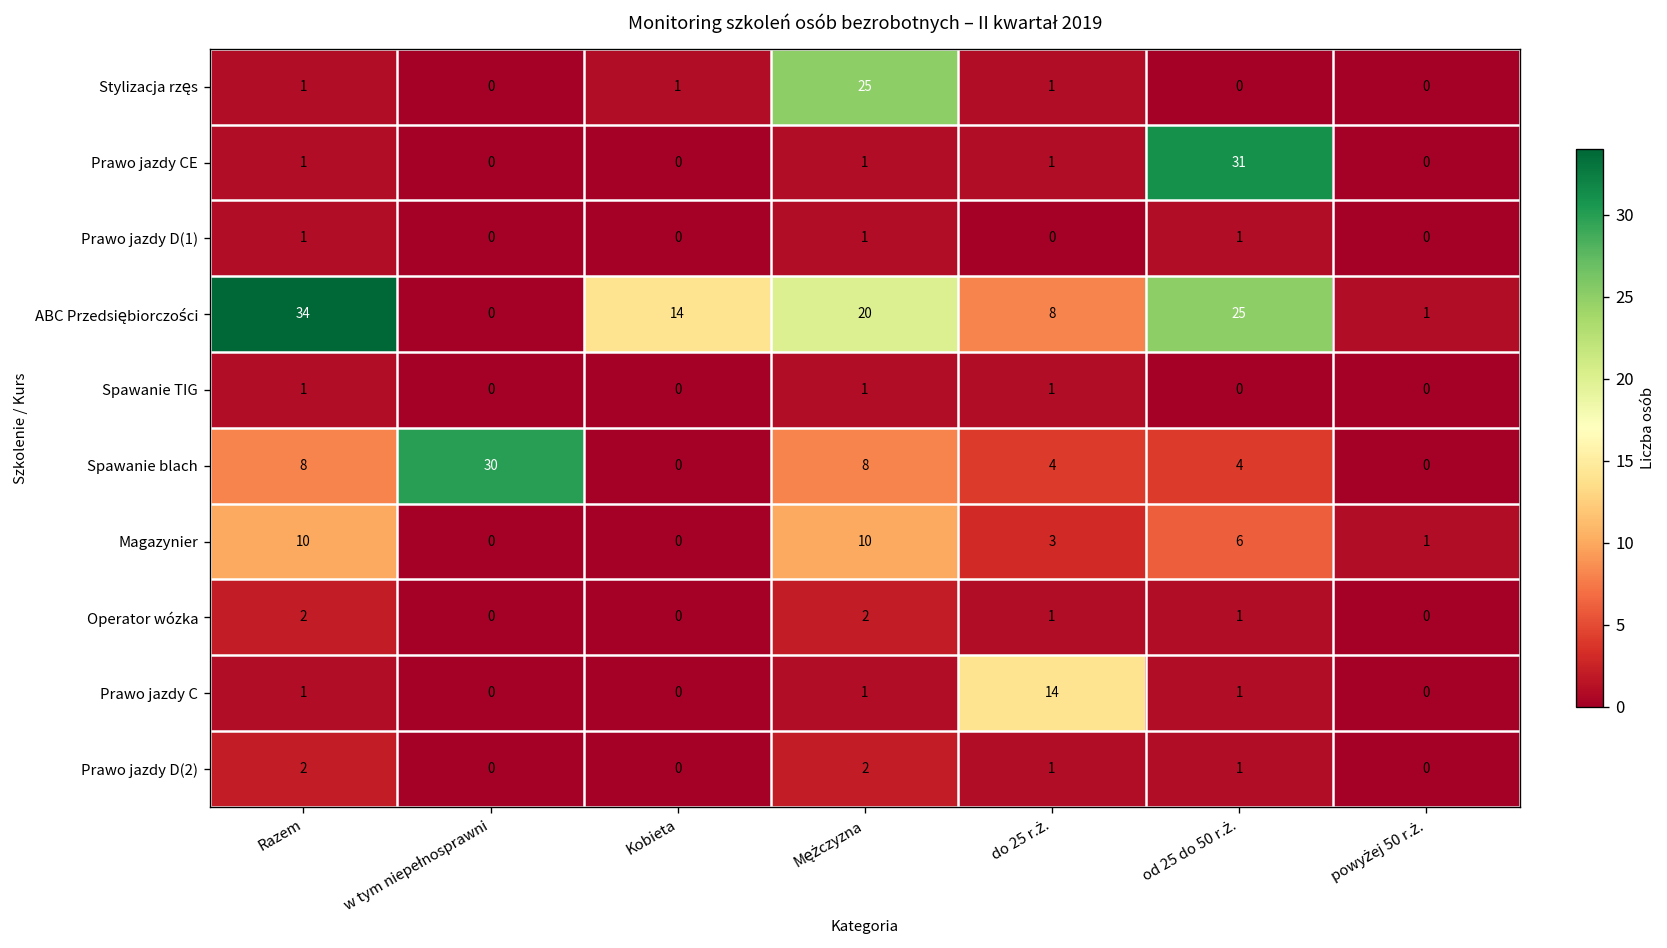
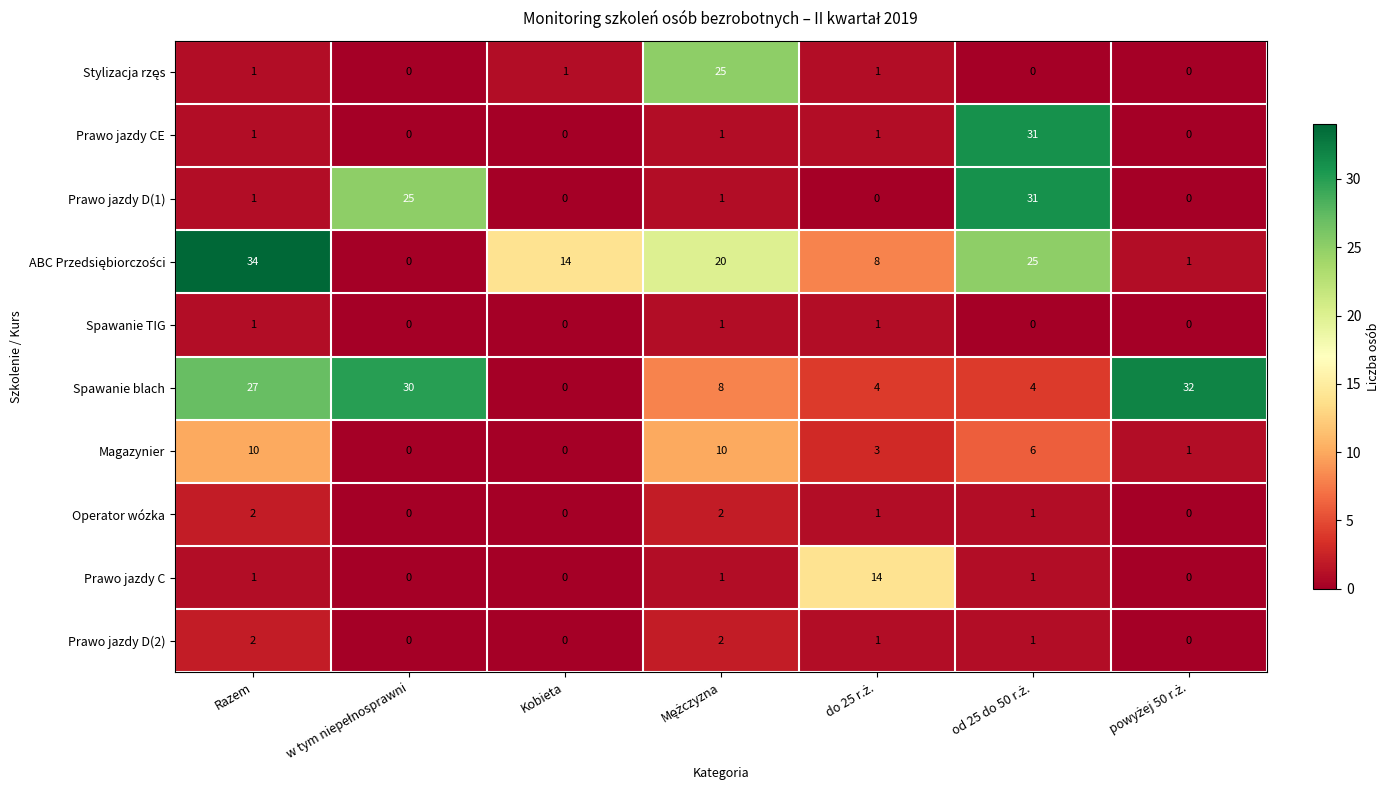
  {
    "Stylizacja rzęs": {
      "Razem": 1,
      "w tym niepełnosprawni": 0,
      "Kobieta": 1,
      "Mężczyzna": 25,
      "do 25 r.ż.": 1,
      "od 25 do 50 r.ż.": 0,
      "powyżej 50 r.ż.": 0
    },
    "Prawo jazdy CE": {
      "Razem": 1,
      "w tym niepełnosprawni": 0,
      "Kobieta": 0,
      "Mężczyzna": 1,
      "do 25 r.ż.": 1,
      "od 25 do 50 r.ż.": 31,
      "powyżej 50 r.ż.": 0
    },
    "Prawo jazdy D(1)": {
      "Razem": 1,
-     "w tym niepełnosprawni": 0,
+     "w tym niepełnosprawni": 25,
      "Kobieta": 0,
      "Mężczyzna": 1,
      "do 25 r.ż.": 0,
-     "od 25 do 50 r.ż.": 1,
+     "od 25 do 50 r.ż.": 31,
      "powyżej 50 r.ż.": 0
    },
    "ABC Przedsiębiorczości": {
      "Razem": 34,
      "w tym niepełnosprawni": 0,
      "Kobieta": 14,
      "Mężczyzna": 20,
      "do 25 r.ż.": 8,
      "od 25 do 50 r.ż.": 25,
      "powyżej 50 r.ż.": 1
    },
    "Spawanie TIG": {
      "Razem": 1,
      "w tym niepełnosprawni": 0,
      "Kobieta": 0,
      "Mężczyzna": 1,
      "do 25 r.ż.": 1,
      "od 25 do 50 r.ż.": 0,
      "powyżej 50 r.ż.": 0
    },
    "Spawanie blach": {
-     "Razem": 8,
+     "Razem": 27,
      "w tym niepełnosprawni": 30,
      "Kobieta": 0,
      "Mężczyzna": 8,
      "do 25 r.ż.": 4,
      "od 25 do 50 r.ż.": 4,
-     "powyżej 50 r.ż.": 0
+     "powyżej 50 r.ż.": 32
    },
    "Magazynier": {
      "Razem": 10,
      "w tym niepełnosprawni": 0,
      "Kobieta": 0,
      "Mężczyzna": 10,
      "do 25 r.ż.": 3,
      "od 25 do 50 r.ż.": 6,
      "powyżej 50 r.ż.": 1
    },
    "Operator wózka": {
      "Razem": 2,
      "w tym niepełnosprawni": 0,
      "Kobieta": 0,
      "Mężczyzna": 2,
      "do 25 r.ż.": 1,
      "od 25 do 50 r.ż.": 1,
      "powyżej 50 r.ż.": 0
    },
    "Prawo jazdy C": {
      "Razem": 1,
      "w tym niepełnosprawni": 0,
      "Kobieta": 0,
      "Mężczyzna": 1,
      "do 25 r.ż.": 14,
      "od 25 do 50 r.ż.": 1,
      "powyżej 50 r.ż.": 0
    },
    "Prawo jazdy D(2)": {
      "Razem": 2,
      "w tym niepełnosprawni": 0,
      "Kobieta": 0,
      "Mężczyzna": 2,
      "do 25 r.ż.": 1,
      "od 25 do 50 r.ż.": 1,
      "powyżej 50 r.ż.": 0
    }
  }
